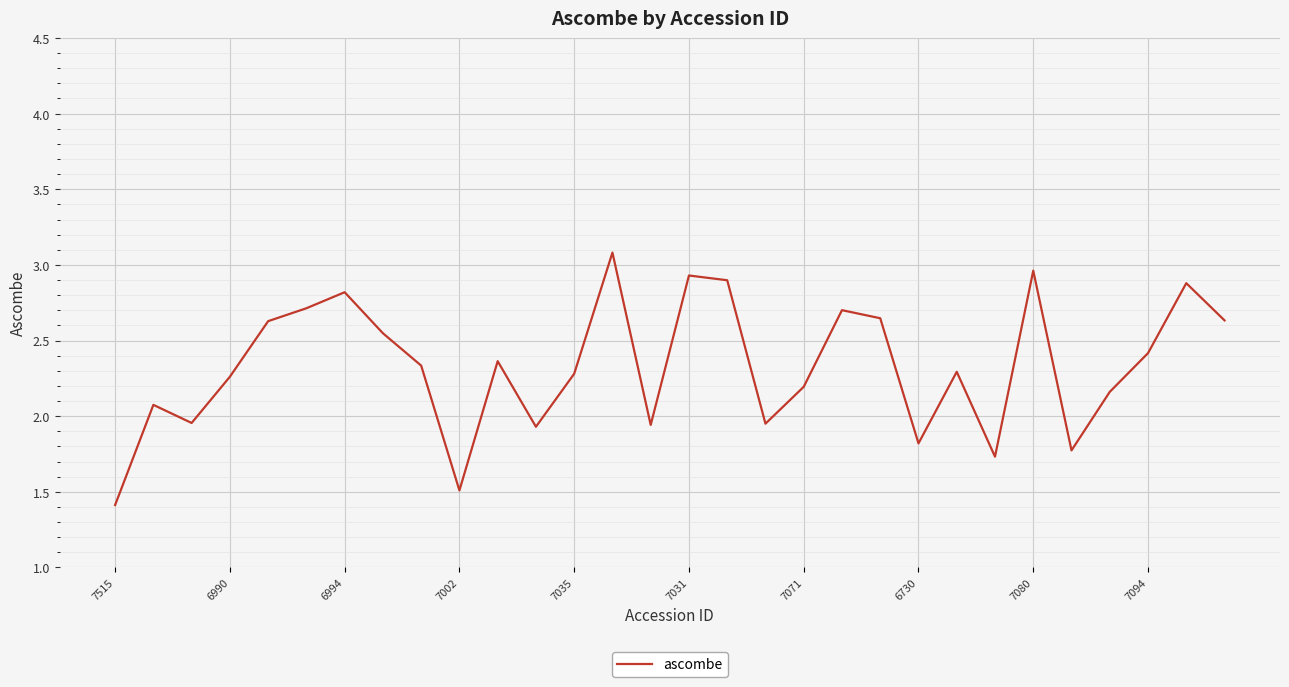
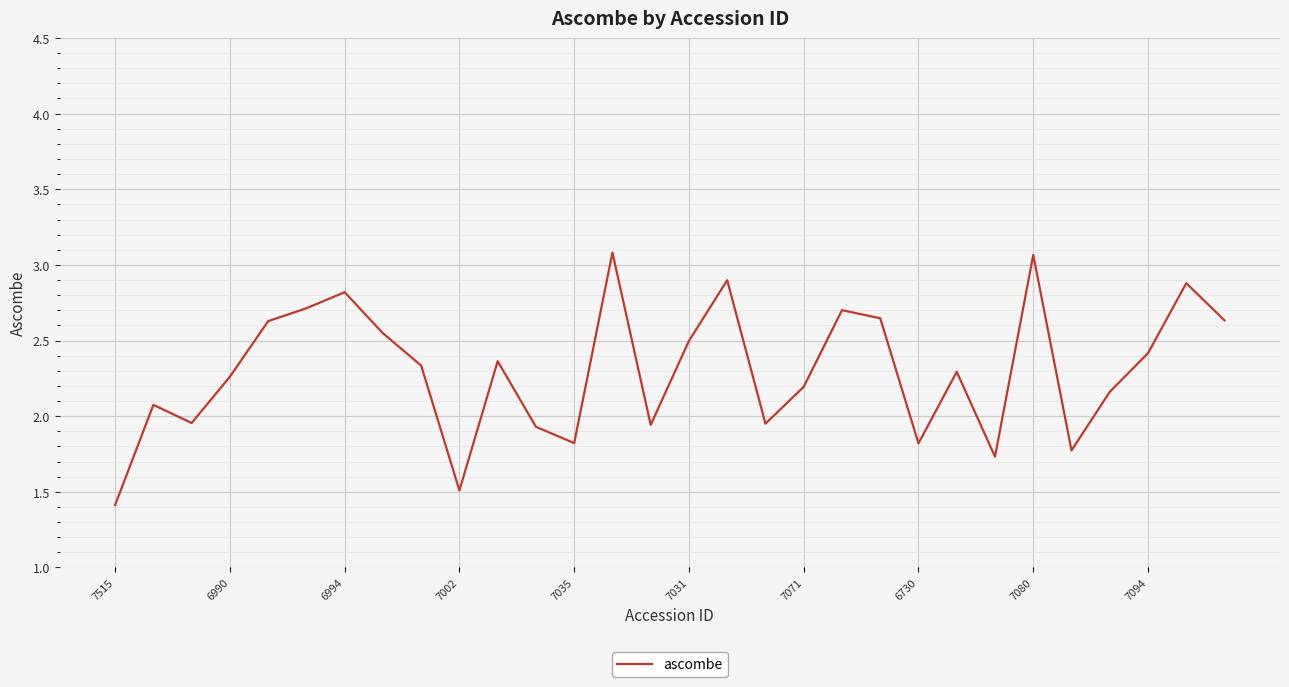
  {
    "7515": 1.41,
    "6990": 2.26,
    "6994": 2.82,
    "7002": 1.51,
-   "7035": 2.28,
-   "7031": 2.93,
+   "7035": 1.82,
+   "7031": 2.50,
    "7071": 2.19,
    "6730": 1.82,
-   "7080": 2.96,
+   "7080": 3.07,
    "7094": 2.42
  }
